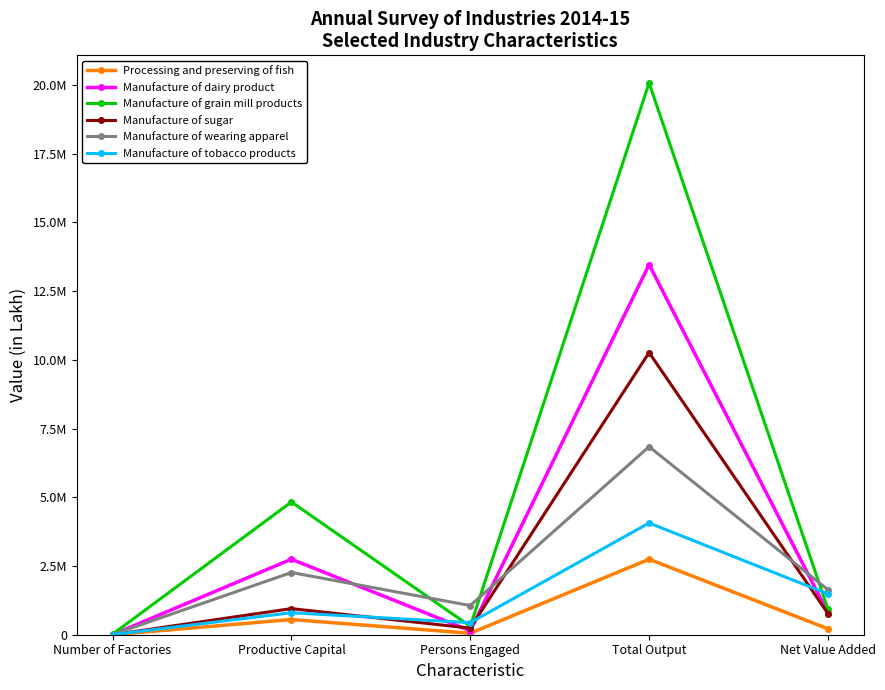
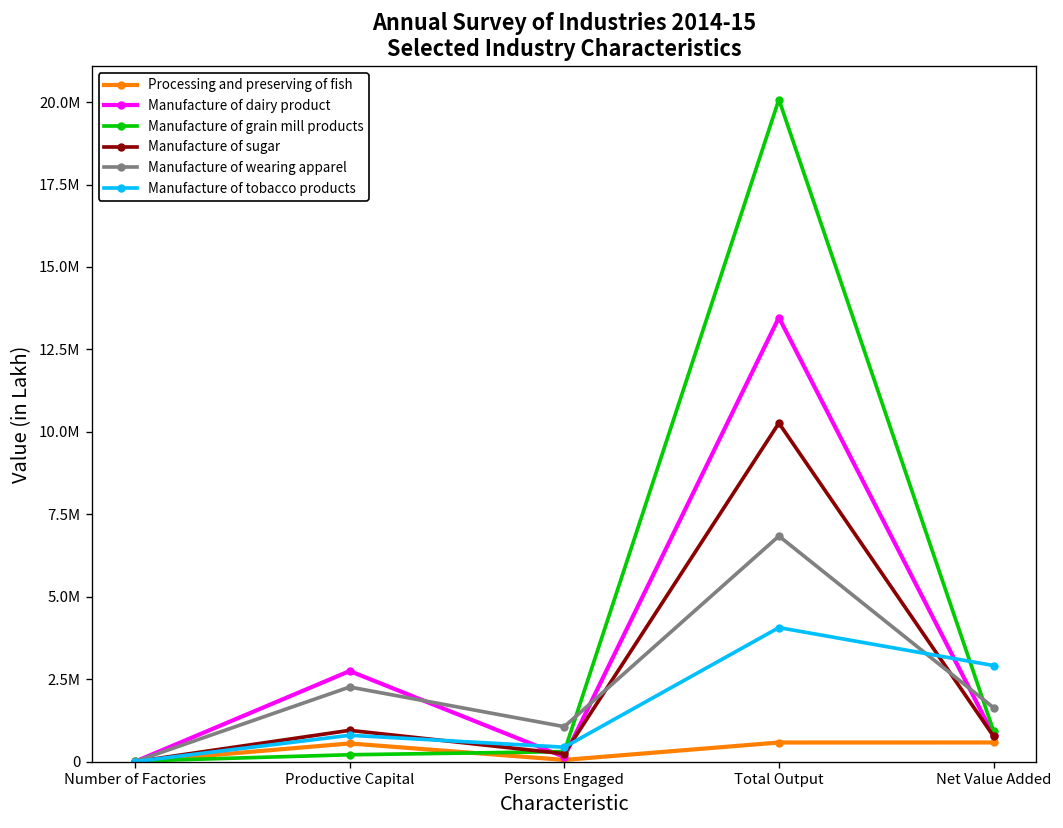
  {
    "Processing and preserving of fish": {
      "Productive Capital": 600000,
-     "Total Output": 2700000,
-     "Net Value Added": 200000
+     "Total Output": 600000,
+     "Net Value Added": 600000
    },
    "Manufacture of dairy product": {
      "Productive Capital": 2700000,
      "Total Output": 13500000
    },
    "Manufacture of grain mill products": {
-     "Productive Capital": 4800000,
+     "Productive Capital": 200000,
      "Total Output": 20100000,
      "Net Value Added": 900000
    },
    "Manufacture of sugar": {
      "Productive Capital": 900000,
      "Total Output": 10300000
    },
    "Manufacture of wearing apparel": {
      "Productive Capital": 2300000,
      "Persons Engaged": 1100000,
      "Total Output": 6800000,
      "Net Value Added": 1600000
    },
    "Manufacture of tobacco products": {
      "Productive Capital": 800000,
      "Persons Engaged": 400000,
      "Total Output": 4100000,
-     "Net Value Added": 1500000
+     "Net Value Added": 2900000
    }
  }
